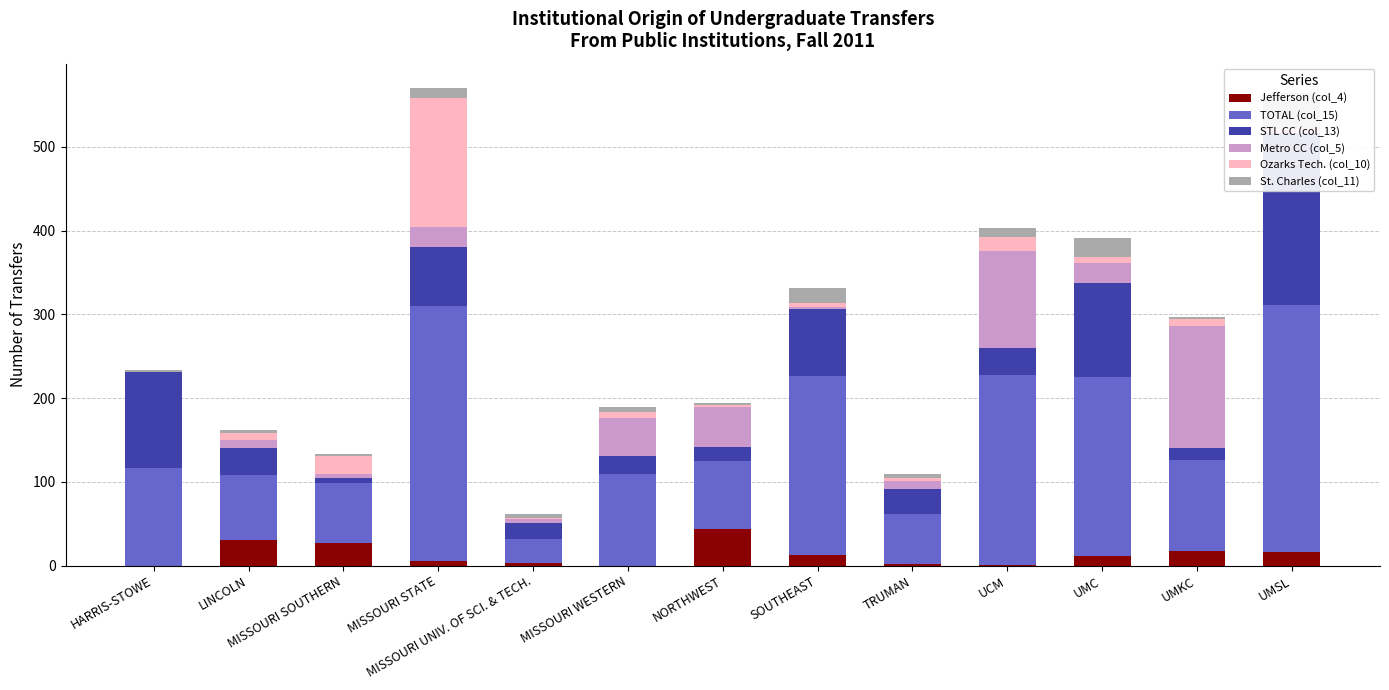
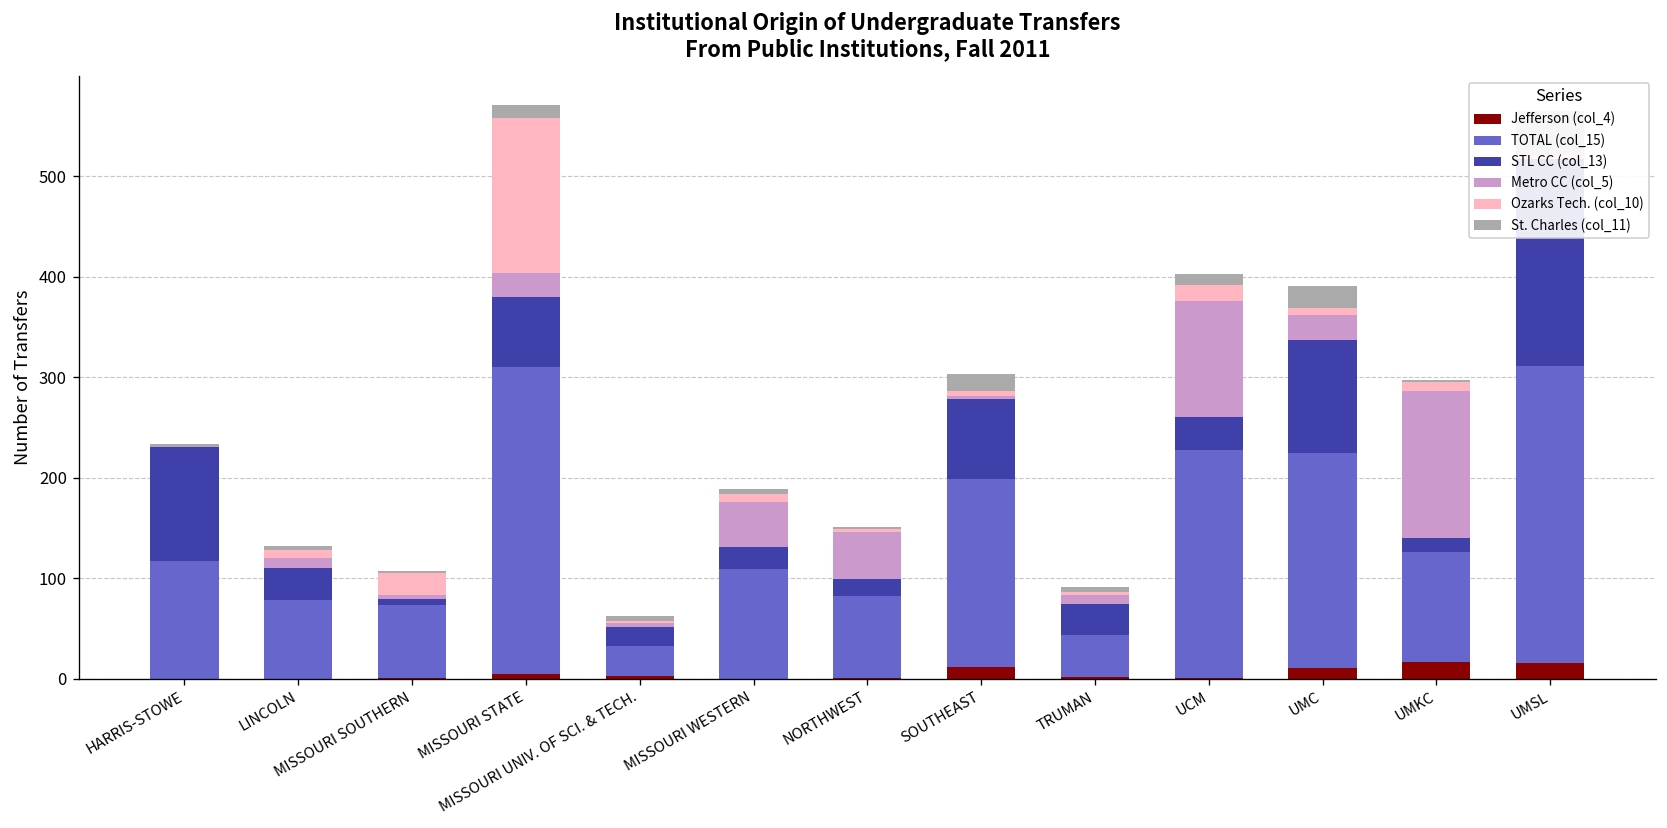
  {
    "Jefferson (col_4)": {
      "HARRIS-STOWE": 0,
-     "LINCOLN": 30,
-     "MISSOURI SOUTHERN": 30,
+     "LINCOLN": 0,
+     "MISSOURI SOUTHERN": 0,
      "MISSOURI STATE": 10,
      "MISSOURI UNIV. OF SCI. & TECH.": 0,
      "MISSOURI WESTERN": 0,
-     "NORTHWEST": 40,
+     "NORTHWEST": 0,
      "SOUTHEAST": 10,
      "UMC": 10,
      "UMKC": 20,
      "UMSL": 20
    },
    "TOTAL (col_15)": {
      "HARRIS-STOWE": 120,
      "LINCOLN": 80,
      "MISSOURI SOUTHERN": 70,
      "MISSOURI STATE": 310,
      "MISSOURI UNIV. OF SCI. & TECH.": 30,
      "MISSOURI WESTERN": 110,
      "NORTHWEST": 80,
-     "SOUTHEAST": 220,
-     "TRUMAN": 60,
+     "SOUTHEAST": 190,
+     "TRUMAN": 40,
      "UCM": 230,
      "UMC": 210,
      "UMKC": 110,
      "UMSL": 300
    },
    "STL CC (col_13)": {
      "HARRIS-STOWE": 110,
      "LINCOLN": 30,
      "MISSOURI SOUTHERN": 10,
      "MISSOURI STATE": 70,
      "MISSOURI UNIV. OF SCI. & TECH.": 20,
      "MISSOURI WESTERN": 20,
      "NORTHWEST": 20,
      "SOUTHEAST": 80,
      "TRUMAN": 30,
      "UCM": 30,
      "UMC": 110,
      "UMKC": 10
    }
  }
